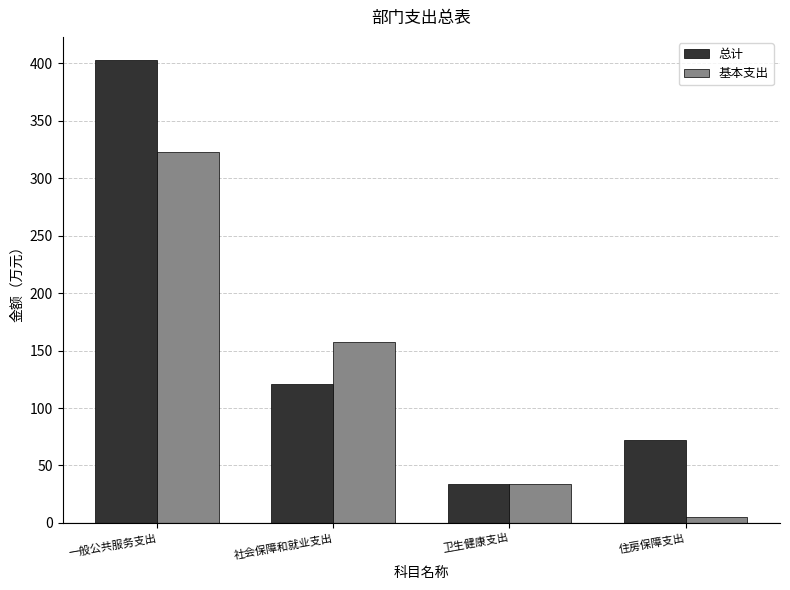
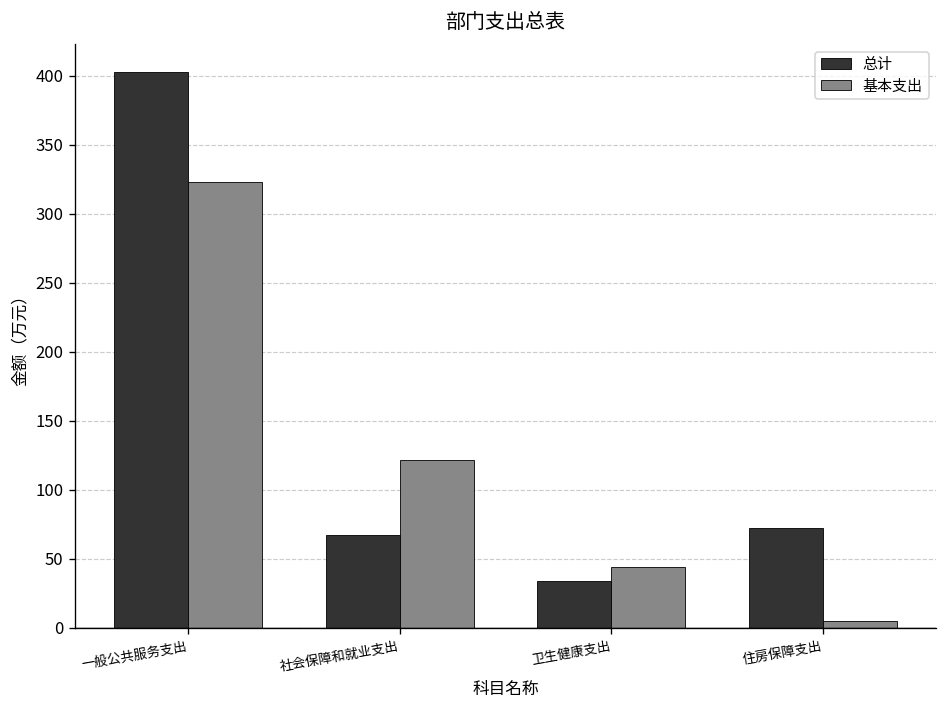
  {
    "总计": {
      "一般公共服务支出": 403,
-     "社会保障和就业支出": 121,
+     "社会保障和就业支出": 67,
      "卫生健康支出": 34,
      "住房保障支出": 72
    },
    "基本支出": {
      "一般公共服务支出": 323,
-     "社会保障和就业支出": 157,
-     "卫生健康支出": 34,
+     "社会保障和就业支出": 121,
+     "卫生健康支出": 44,
      "住房保障支出": 5
    }
  }
